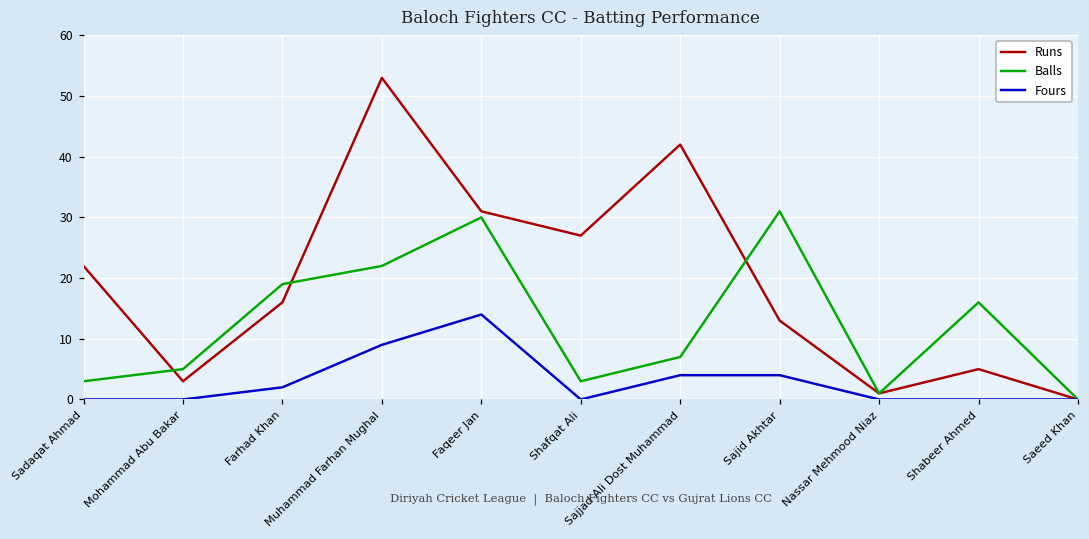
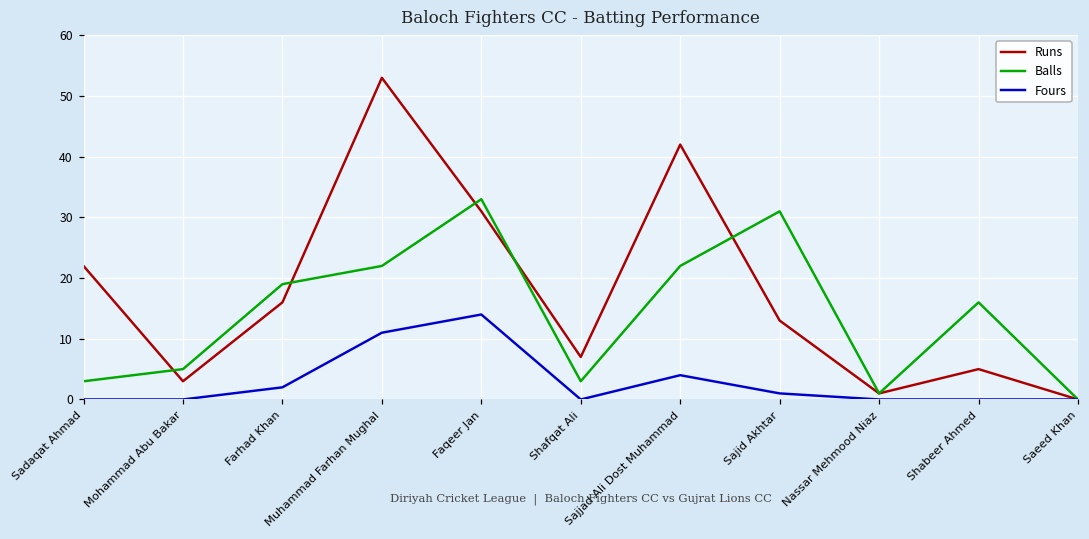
  {
    "Runs": {
      "Sadaqat Ahmad": 22,
      "Mohammad Abu Bakar": 3,
      "Farhad Khan": 16,
      "Muhammad Farhan Mughal": 53,
      "Faqeer Jan": 31,
-     "Shafqat Ali": 27,
+     "Shafqat Ali": 7,
      "Sajjad Ali Dost Muhammad": 42,
      "Sajid Akhtar": 13,
      "Shabeer Ahmed": 5
    },
    "Balls": {
      "Sadaqat Ahmad": 3,
      "Mohammad Abu Bakar": 5,
      "Farhad Khan": 19,
      "Muhammad Farhan Mughal": 22,
-     "Faqeer Jan": 30,
+     "Faqeer Jan": 33,
      "Shafqat Ali": 3,
-     "Sajjad Ali Dost Muhammad": 7,
+     "Sajjad Ali Dost Muhammad": 22,
      "Sajid Akhtar": 31,
      "Shabeer Ahmed": 16
    },
    "Fours": {
      "Sadaqat Ahmad": 0,
      "Mohammad Abu Bakar": 0,
      "Farhad Khan": 2,
-     "Muhammad Farhan Mughal": 9,
+     "Muhammad Farhan Mughal": 11,
      "Faqeer Jan": 14,
      "Shafqat Ali": 0,
      "Sajjad Ali Dost Muhammad": 4,
-     "Sajid Akhtar": 4,
+     "Sajid Akhtar": 1,
      "Nassar Mehmood Niaz": 0,
      "Shabeer Ahmed": 0
    }
  }
